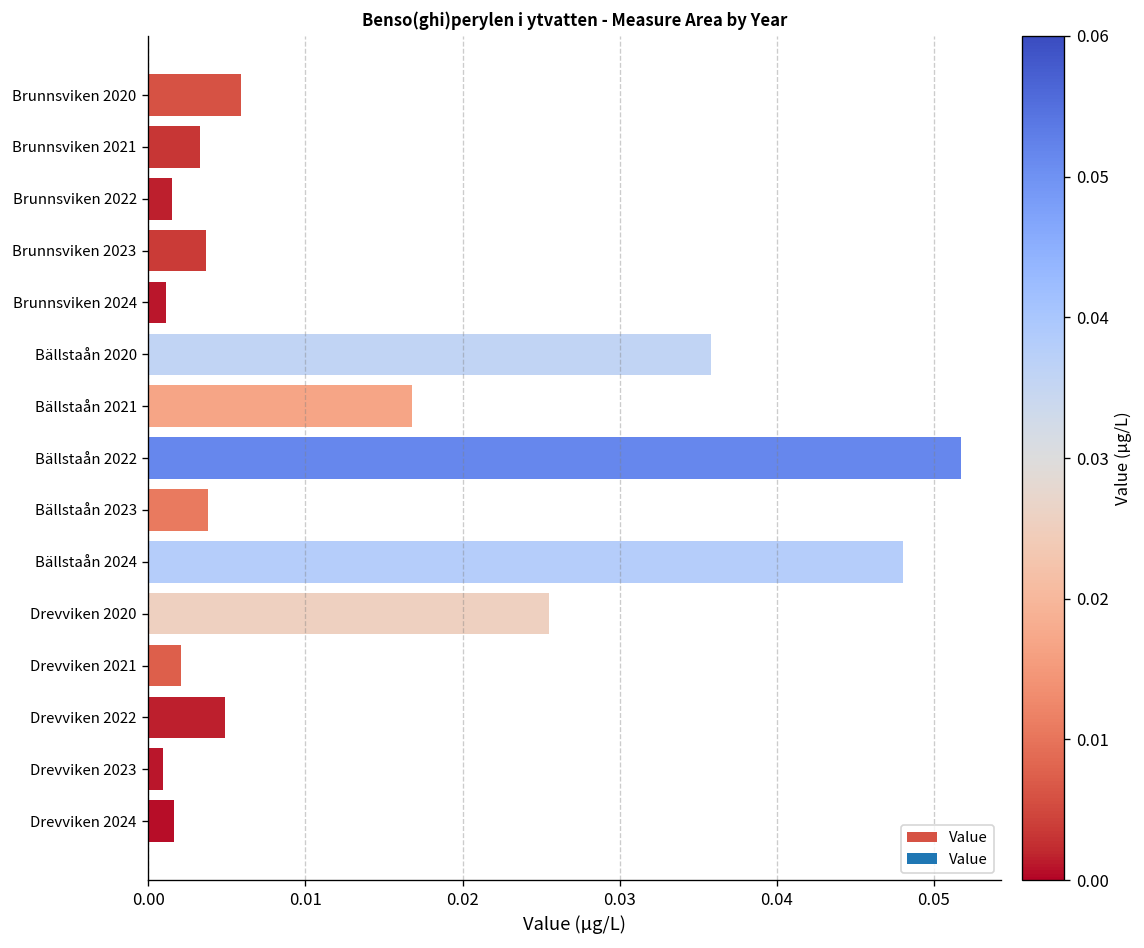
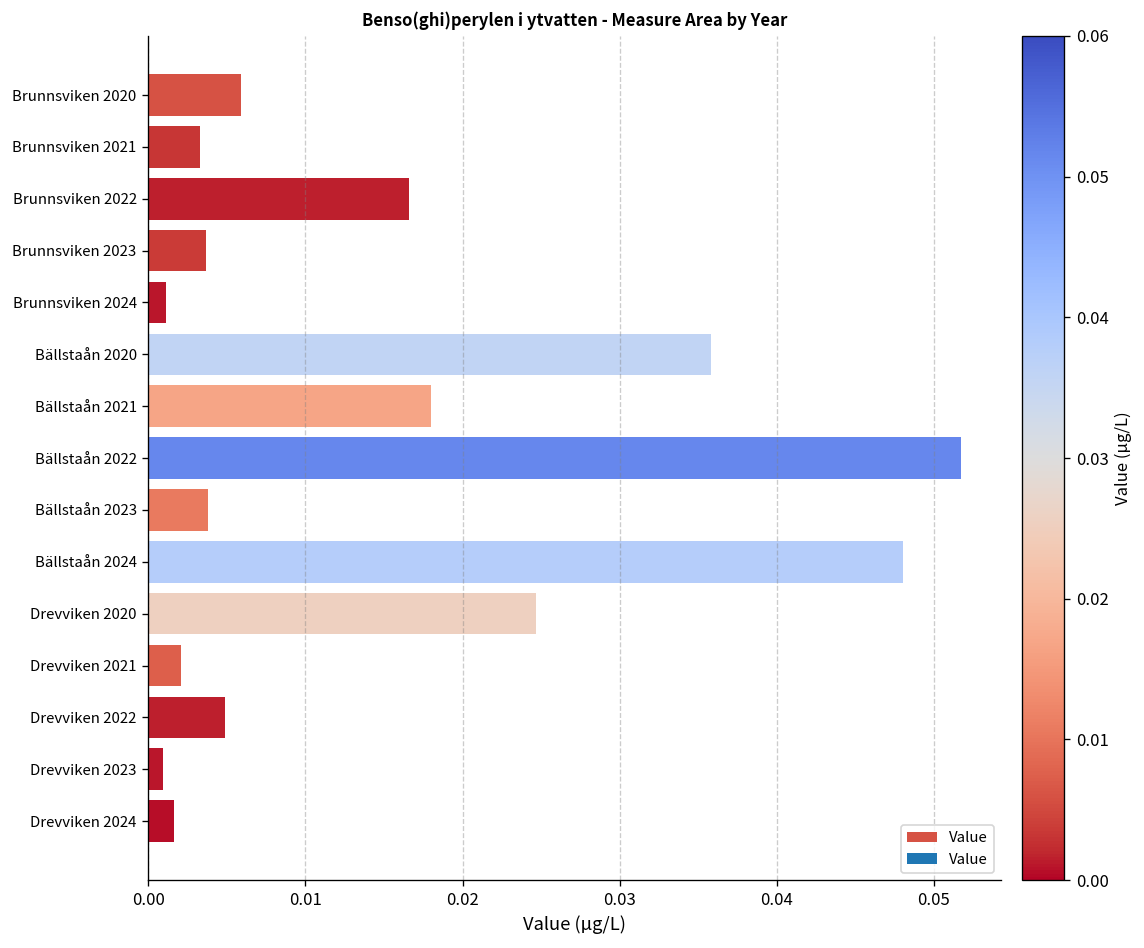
  {
    "Brunnsviken 2020": 0.0059,
    "Brunnsviken 2021": 0.0033,
-   "Brunnsviken 2022": 0.0015,
+   "Brunnsviken 2022": 0.0166,
    "Brunnsviken 2023": 0.0037,
    "Brunnsviken 2024": 0.0011,
    "Bällstaån 2020": 0.0358,
-   "Bällstaån 2021": 0.0168,
+   "Bällstaån 2021": 0.0180,
    "Bällstaån 2022": 0.0517,
    "Bällstaån 2023": 0.0038,
    "Bällstaån 2024": 0.0480,
-   "Drevviken 2020": 0.0255,
+   "Drevviken 2020": 0.0247,
    "Drevviken 2021": 0.0021,
    "Drevviken 2022": 0.0049,
    "Drevviken 2023": 0.0010,
    "Drevviken 2024": 0.0017
  }
